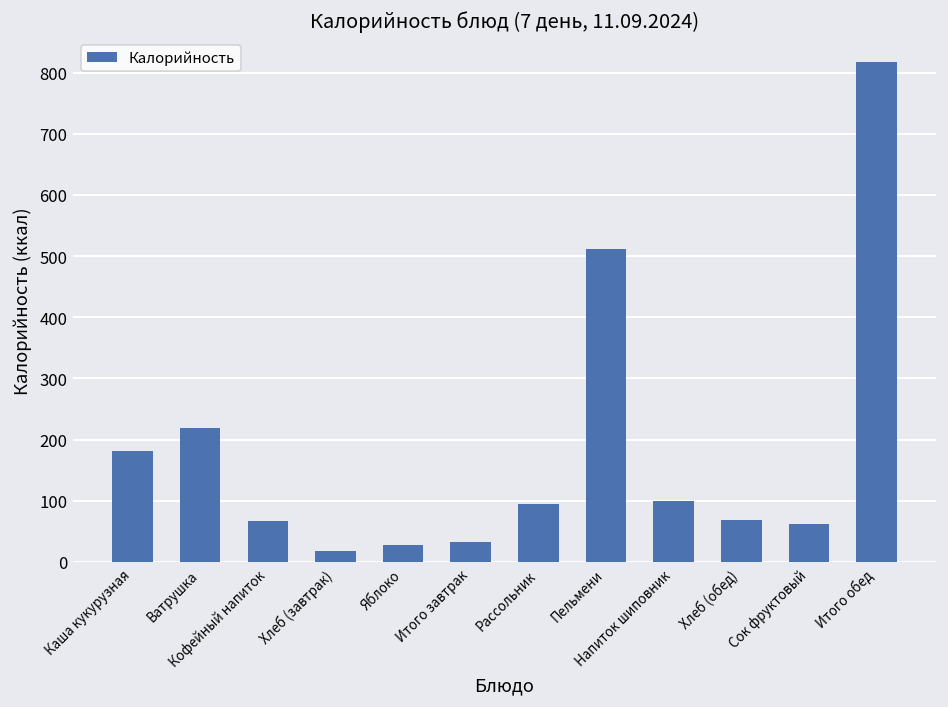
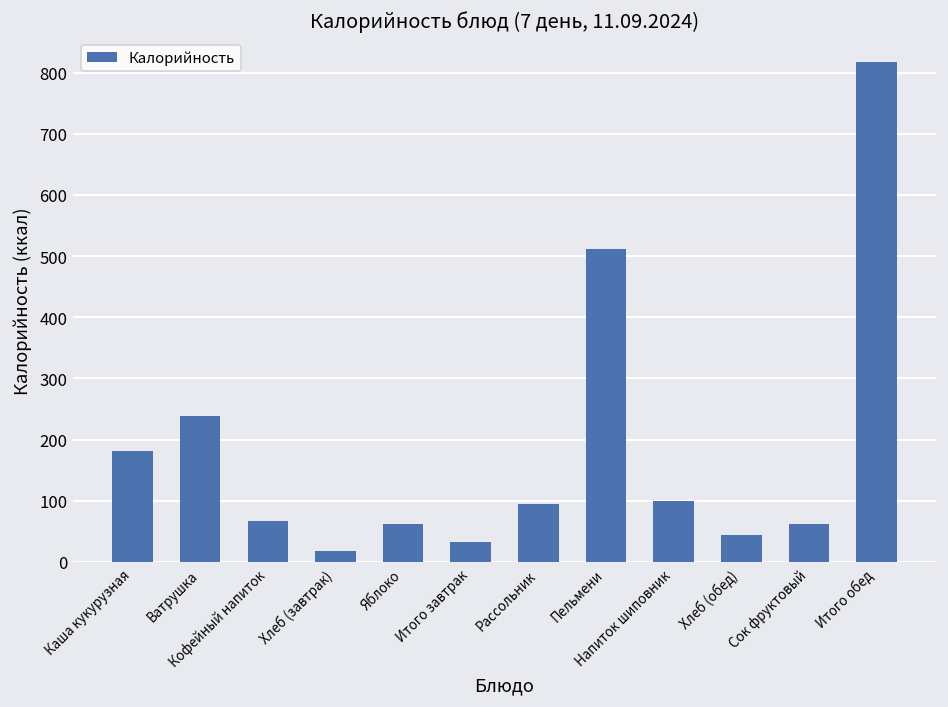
  {
    "Каша кукурузная": 180,
-   "Ватрушка": 220,
+   "Ватрушка": 240,
    "Кофейный напиток": 70,
    "Хлеб (завтрак)": 20,
-   "Яблоко": 30,
+   "Яблоко": 60,
    "Итого завтрак": 30,
    "Рассольник": 100,
    "Пельмени": 510,
    "Напиток шиповник": 100,
-   "Хлеб (обед)": 70,
+   "Хлеб (обед)": 40,
    "Сок фруктовый": 60,
    "Итого обед": 820
  }
